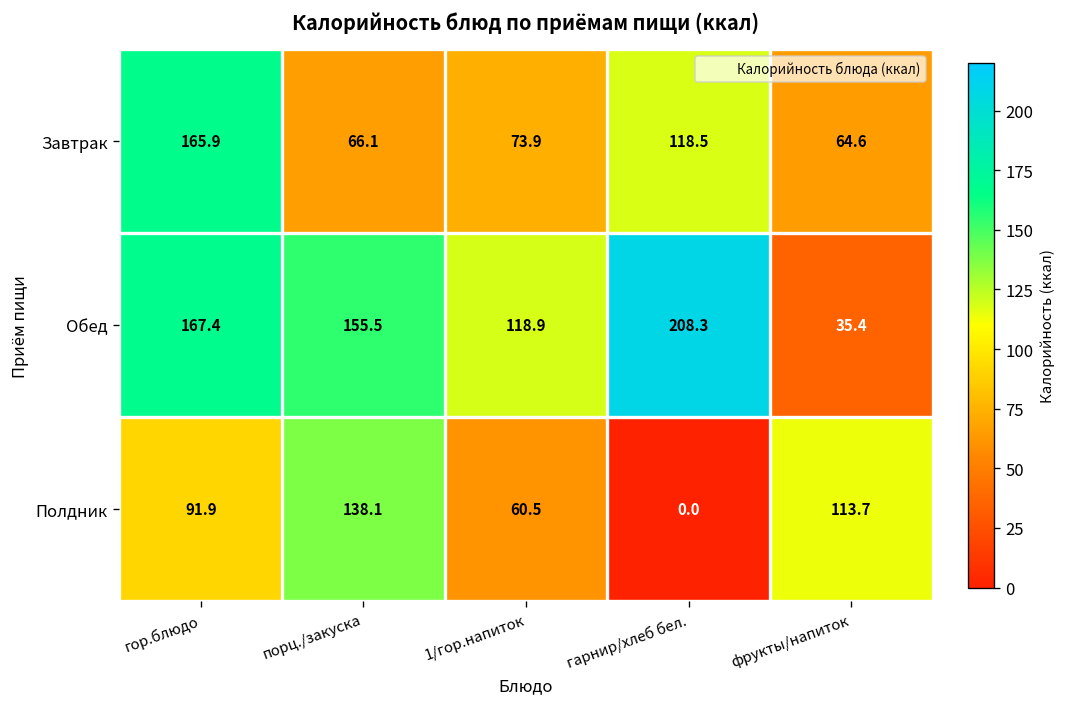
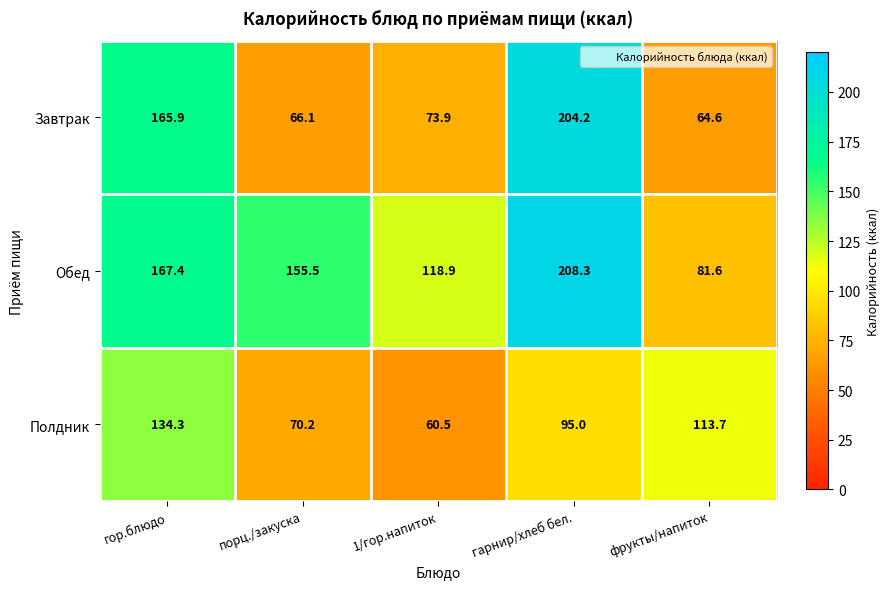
  {
    "Завтрак": {
      "гор.блюдо": 165.9,
      "порц./закуска": 66.1,
      "1/гор.напиток": 73.9,
-     "гарнир/хлеб бел.": 118.5,
+     "гарнир/хлеб бел.": 204.2,
      "фрукты/напиток": 64.6
    },
    "Обед": {
      "гор.блюдо": 167.4,
      "порц./закуска": 155.5,
      "1/гор.напиток": 118.9,
      "гарнир/хлеб бел.": 208.3,
-     "фрукты/напиток": 35.4
+     "фрукты/напиток": 81.6
    },
    "Полдник": {
-     "гор.блюдо": 91.9,
-     "порц./закуска": 138.1,
+     "гор.блюдо": 134.3,
+     "порц./закуска": 70.2,
      "1/гор.напиток": 60.5,
-     "гарнир/хлеб бел.": 0.0,
+     "гарнир/хлеб бел.": 95.0,
      "фрукты/напиток": 113.7
    }
  }
